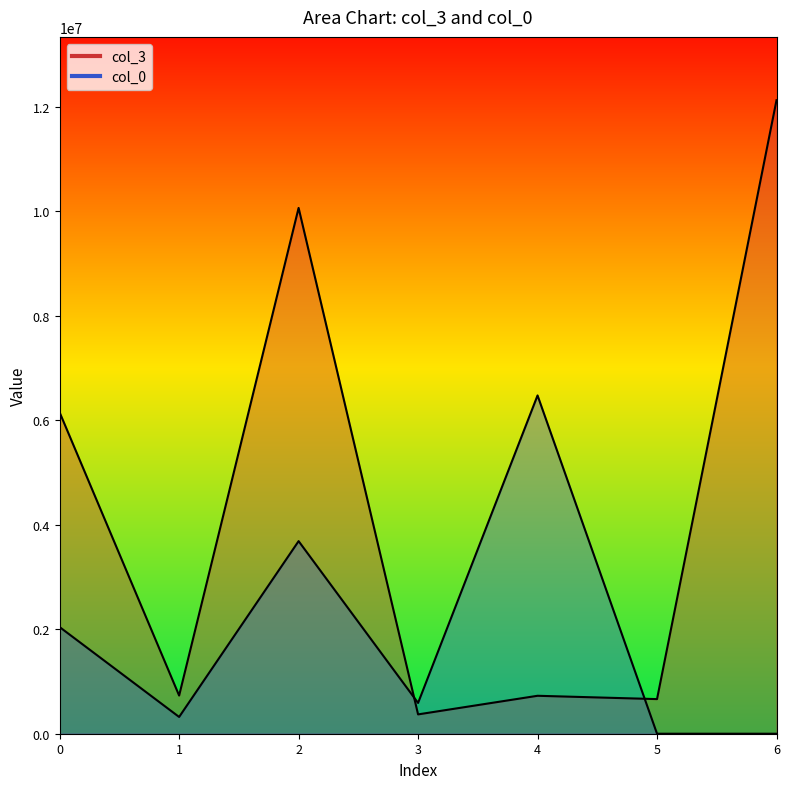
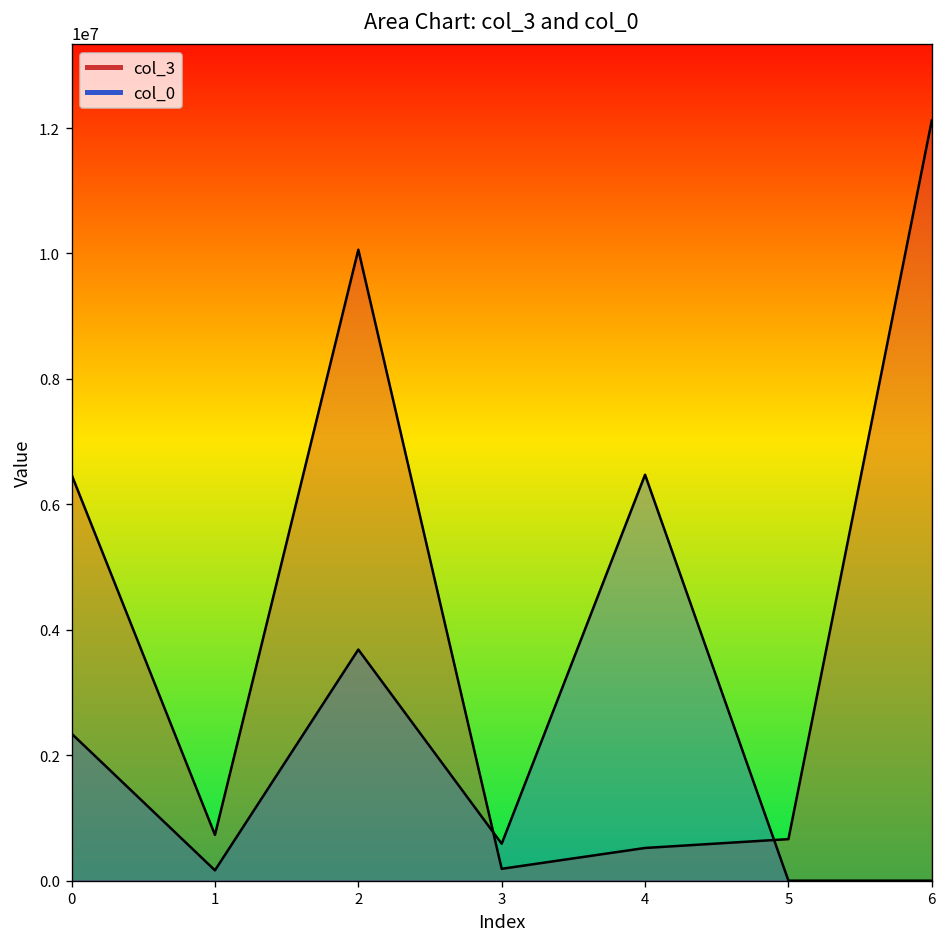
  {
    "col_3": {
-     "0": 6100000,
+     "0": 6500000,
      "1": 700000,
      "2": 10100000,
-     "3": 400000,
-     "4": 700000,
+     "3": 200000,
+     "4": 500000,
      "5": 700000,
      "6": 12100000
    },
    "col_0": {
-     "0": 2000000,
-     "1": 300000,
+     "0": 2300000,
+     "1": 200000,
      "2": 3700000,
      "3": 600000,
      "4": 6500000,
      "5": 0,
      "6": 0
    }
  }
